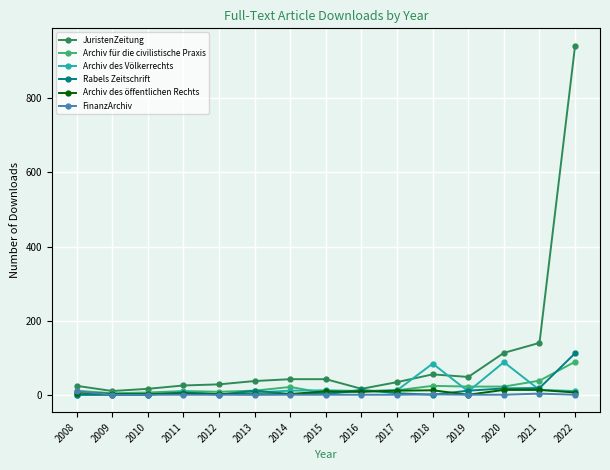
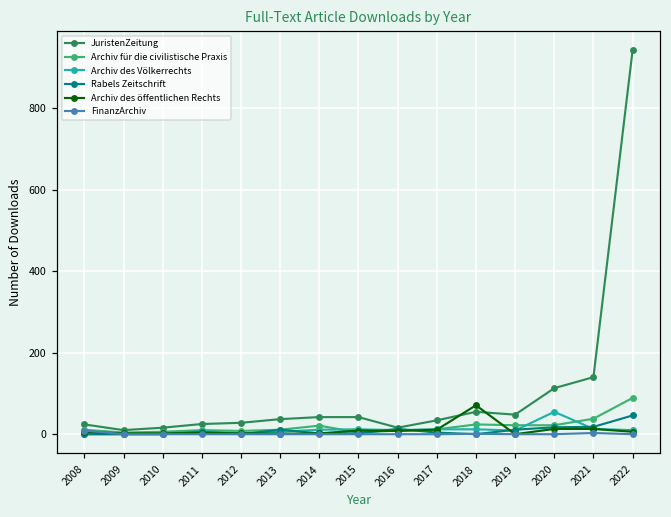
  {
    "Archiv des Völkerrechts": {
      "2014": 10,
-     "2018": 80,
-     "2020": 90
+     "2018": 10,
+     "2020": 60
    },
    "Rabels Zeitschrift": {
-     "2022": 110
+     "2022": 50
    },
    "Archiv des öffentlichen Rechts": {
-     "2018": 10
+     "2018": 70
    },
    "FinanzArchiv": {
      "2016": 0,
      "2020": 0,
      "2021": 0
    }
  }
